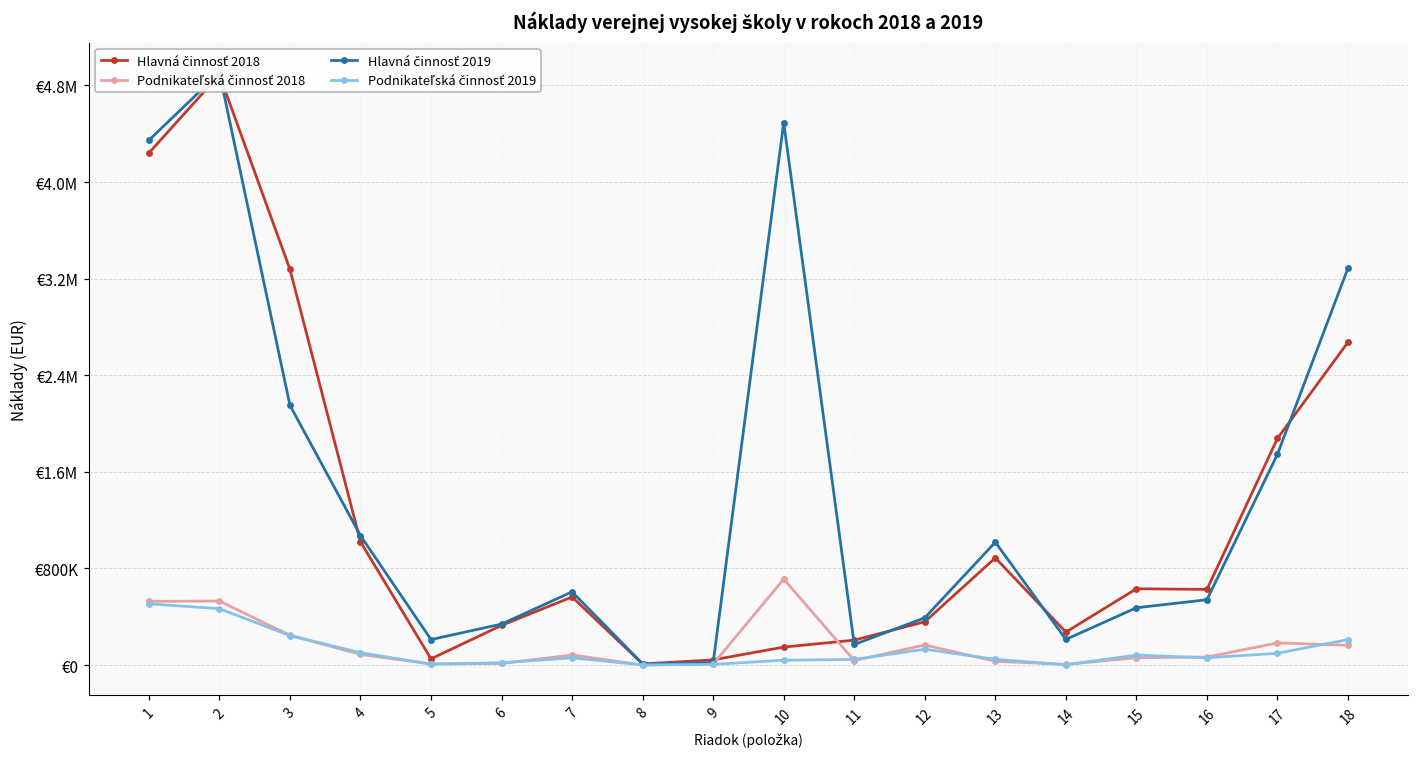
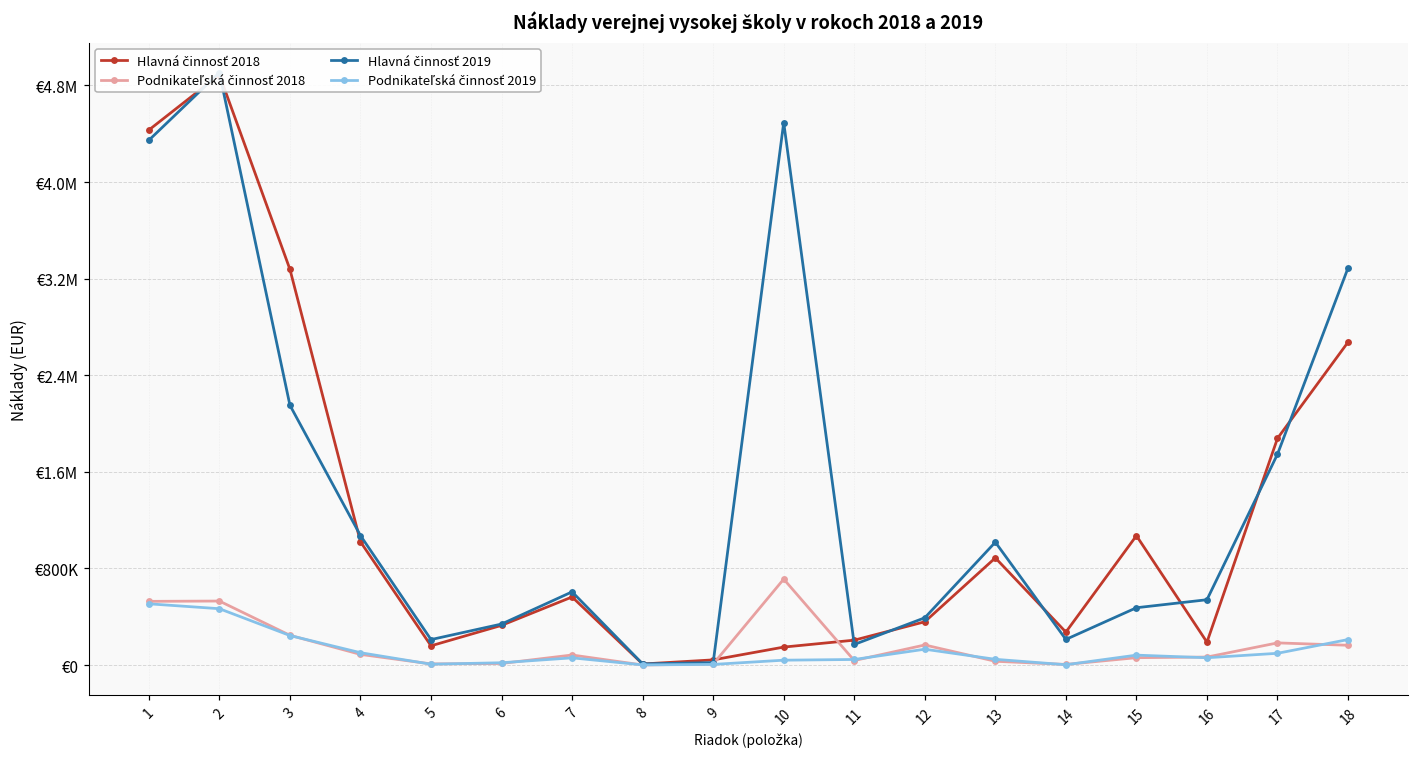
  {
    "Hlavná činnosť 2018": {
-     "1": "€4240000",
+     "1": "€4430000",
      "3": "€3280000",
      "4": "€1020000",
-     "5": "€50000",
+     "5": "€160000",
      "7": "€560000",
      "10": "€150000",
      "11": "€210000",
      "12": "€360000",
      "13": "€890000",
      "14": "€270000",
-     "15": "€630000",
-     "16": "€630000",
+     "15": "€1070000",
+     "16": "€190000",
      "17": "€1880000",
      "18": "€2670000"
    },
    "Podnikateľská činnosť 2018": {
      "2": "€530000",
      "7": "€80000",
      "10": "€710000",
      "12": "€170000",
      "17": "€180000",
      "18": "€160000"
    },
    "Hlavná činnosť 2019": {
      "1": "€4350000",
      "3": "€2150000",
      "4": "€1070000",
      "5": "€210000",
      "7": "€610000",
      "10": "€4490000",
      "11": "€170000",
      "12": "€390000",
      "13": "€1020000",
      "14": "€210000",
      "15": "€480000",
      "16": "€540000",
      "17": "€1750000",
      "18": "€3290000"
    },
    "Podnikateľská činnosť 2019": {
      "2": "€470000",
      "7": "€60000",
      "10": "€40000",
      "12": "€130000",
      "17": "€100000",
      "18": "€210000"
    }
  }
